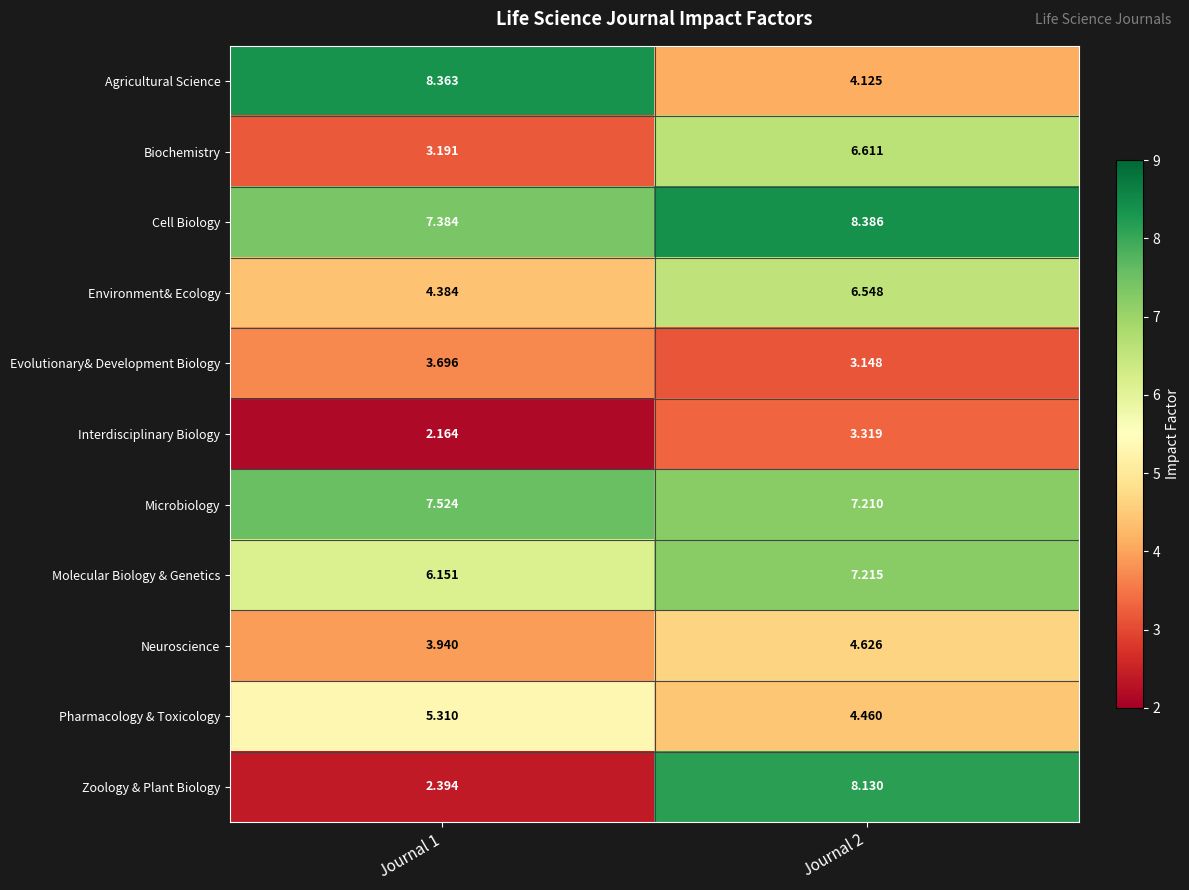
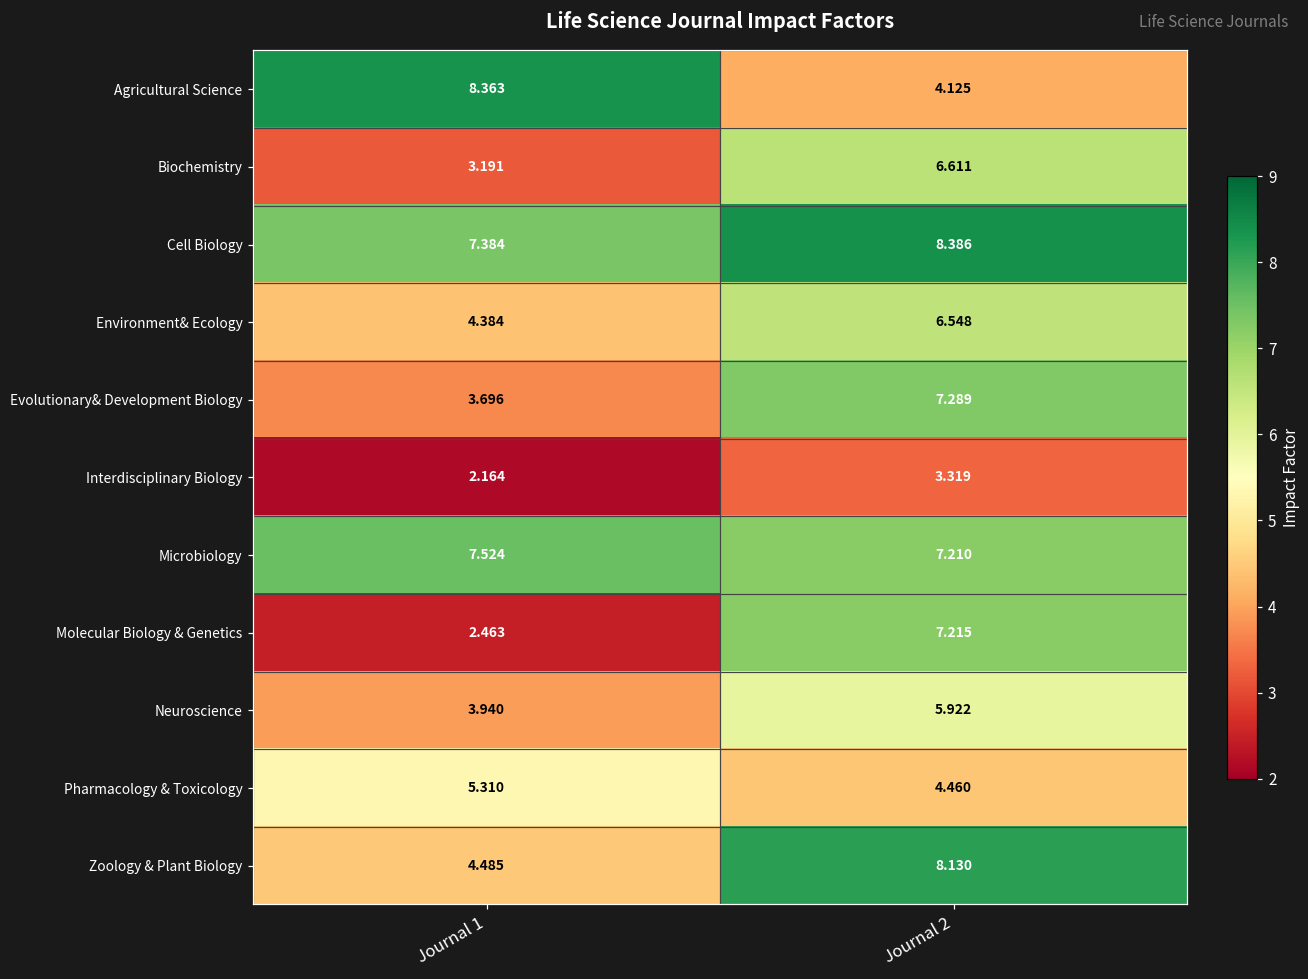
  {
    "Agricultural Science": {
      "Journal 1": 8.363,
      "Journal 2": 4.125
    },
    "Biochemistry": {
      "Journal 1": 3.191,
      "Journal 2": 6.611
    },
    "Cell Biology": {
      "Journal 1": 7.384,
      "Journal 2": 8.386
    },
    "Environment& Ecology": {
      "Journal 1": 4.384,
      "Journal 2": 6.548
    },
    "Evolutionary& Development Biology": {
      "Journal 1": 3.696,
-     "Journal 2": 3.148
+     "Journal 2": 7.289
    },
    "Interdisciplinary Biology": {
      "Journal 1": 2.164,
      "Journal 2": 3.319
    },
    "Microbiology": {
      "Journal 1": 7.524,
      "Journal 2": 7.210
    },
    "Molecular Biology & Genetics": {
-     "Journal 1": 6.151,
+     "Journal 1": 2.463,
      "Journal 2": 7.215
    },
    "Neuroscience": {
      "Journal 1": 3.940,
-     "Journal 2": 4.626
+     "Journal 2": 5.922
    },
    "Pharmacology & Toxicology": {
      "Journal 1": 5.310,
      "Journal 2": 4.460
    },
    "Zoology & Plant Biology": {
-     "Journal 1": 2.394,
+     "Journal 1": 4.485,
      "Journal 2": 8.130
    }
  }
